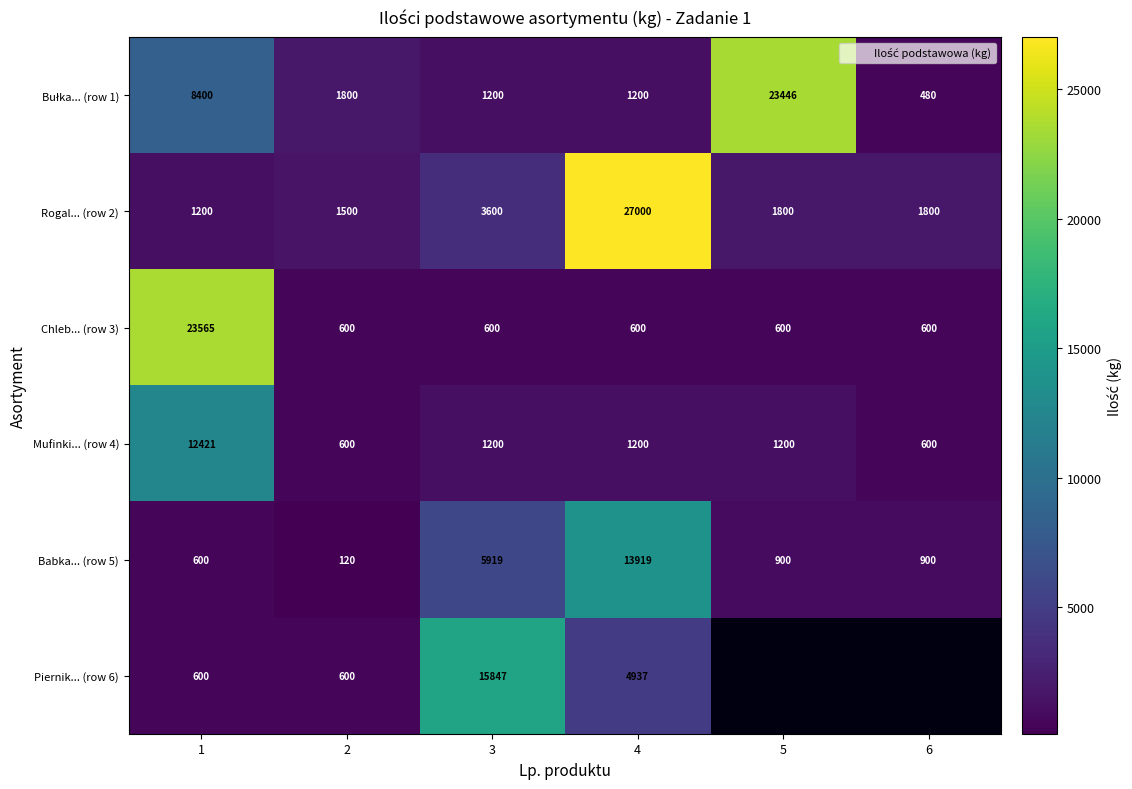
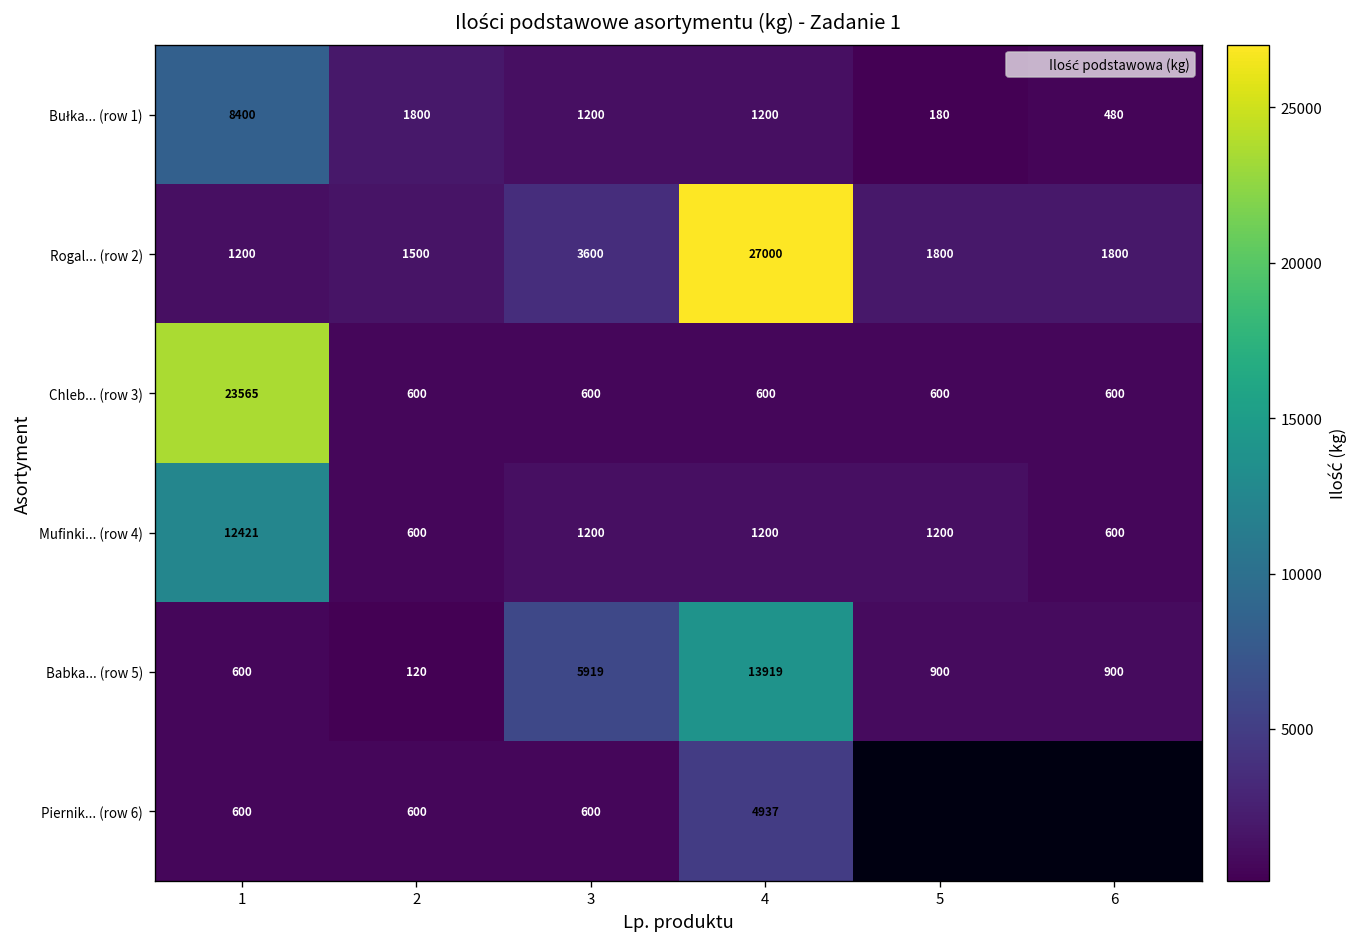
  {
    "Bułka... (row 1)": {
      "1": 8400,
      "2": 1800,
      "3": 1200,
      "4": 1200,
-     "5": 23446,
+     "5": 180,
      "6": 480
    },
    "Rogal... (row 2)": {
      "1": 1200,
      "2": 1500,
      "3": 3600,
      "4": 27000,
      "5": 1800,
      "6": 1800
    },
    "Chleb... (row 3)": {
      "1": 23565,
      "2": 600,
      "3": 600,
      "4": 600,
      "5": 600,
      "6": 600
    },
    "Mufinki... (row 4)": {
      "1": 12421,
      "2": 600,
      "3": 1200,
      "4": 1200,
      "5": 1200,
      "6": 600
    },
    "Babka... (row 5)": {
      "1": 600,
      "2": 120,
      "3": 5919,
      "4": 13919,
      "5": 900,
      "6": 900
    },
    "Piernik... (row 6)": {
      "1": 600,
      "2": 600,
-     "3": 15847,
+     "3": 600,
      "4": 4937
    }
  }
